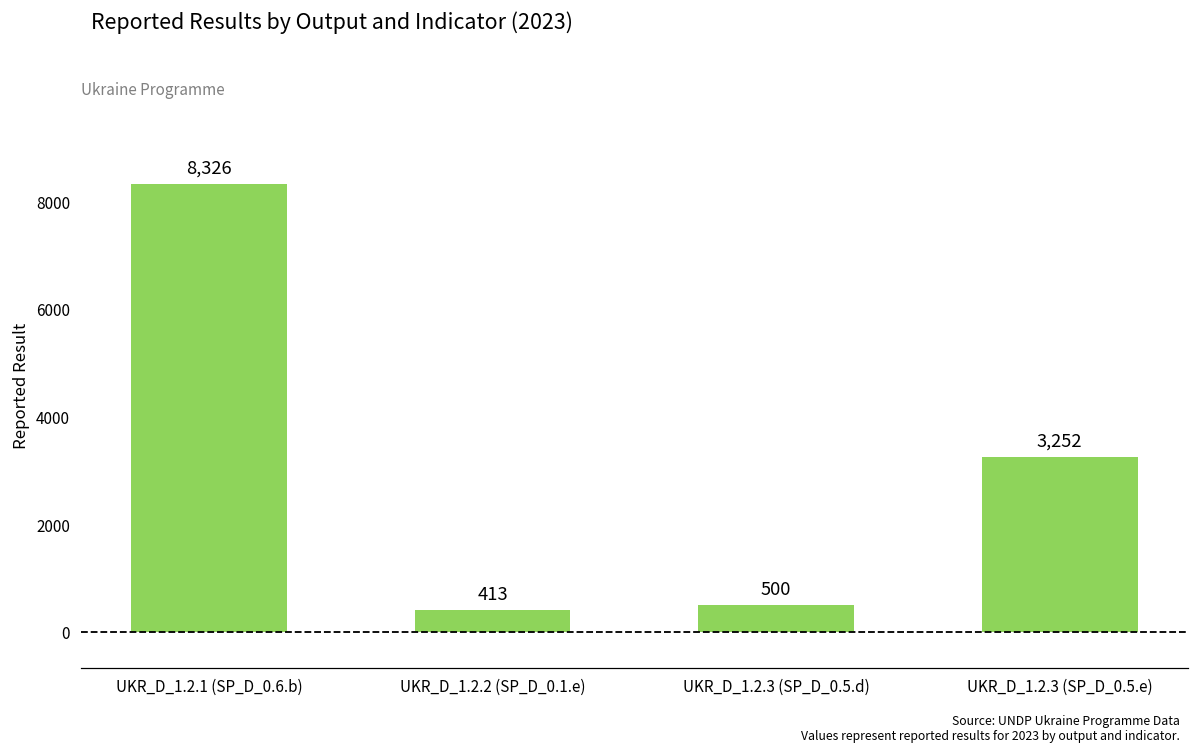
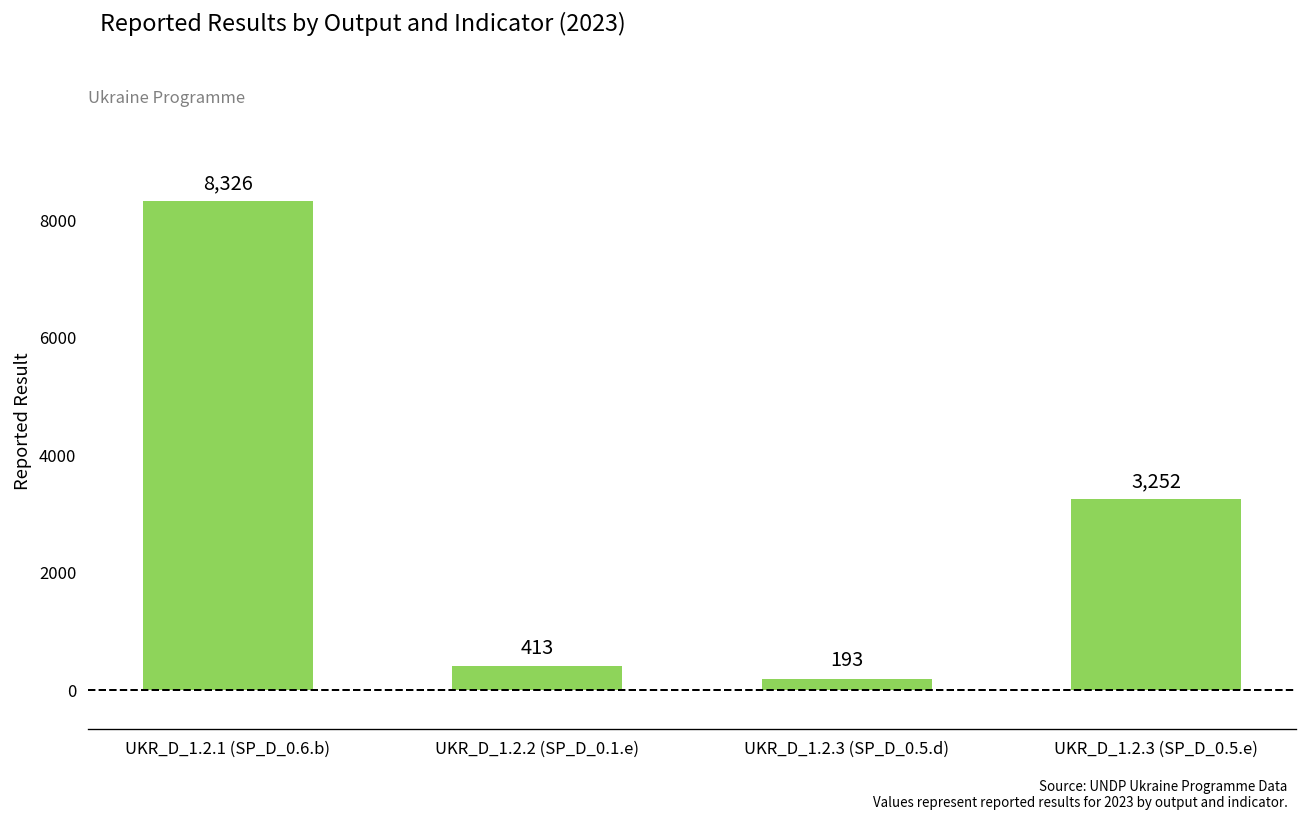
  {
    "UKR_D_1.2.1 (SP_D_0.6.b)": "8,326",
    "UKR_D_1.2.2 (SP_D_0.1.e)": "413",
-   "UKR_D_1.2.3 (SP_D_0.5.d)": "500",
+   "UKR_D_1.2.3 (SP_D_0.5.d)": "193",
    "UKR_D_1.2.3 (SP_D_0.5.e)": "3,252"
  }
